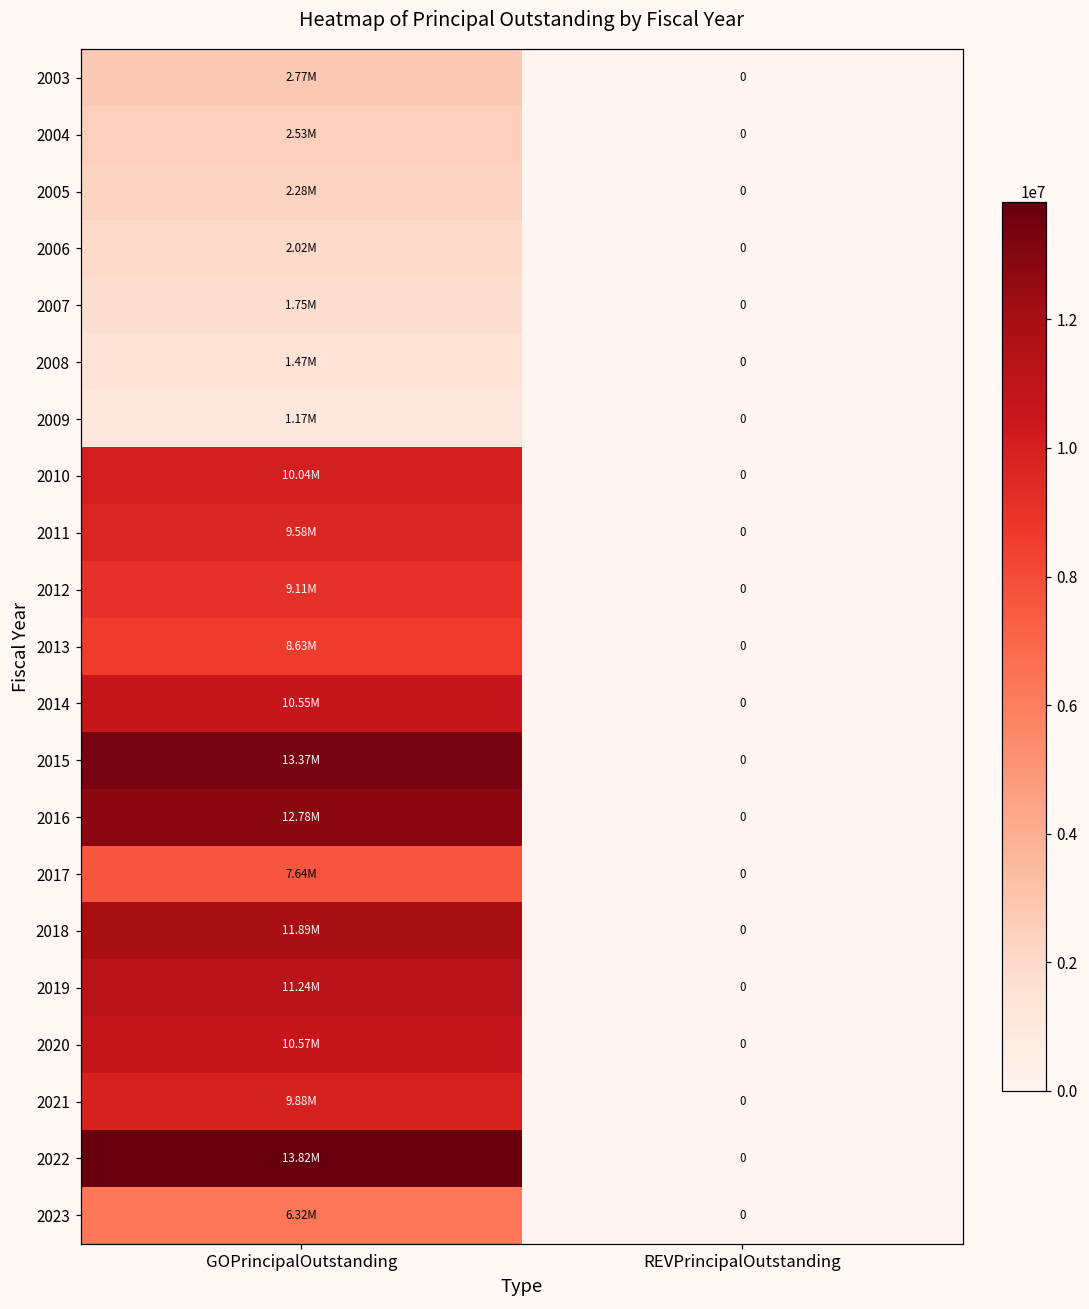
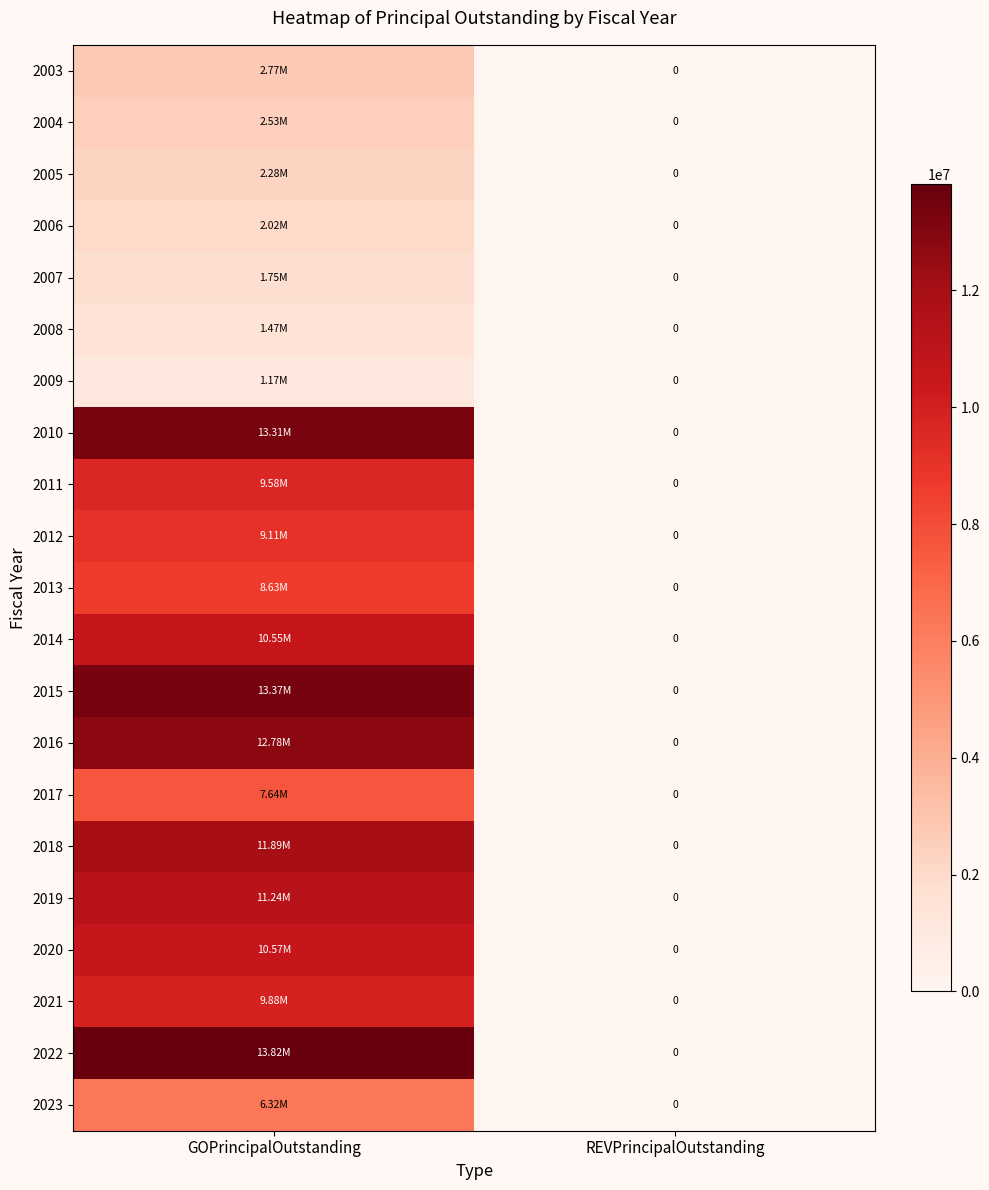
  {
    "2003": {
      "GOPrincipalOutstanding": "2.77M",
      "REVPrincipalOutstanding": "0"
    },
    "2004": {
      "GOPrincipalOutstanding": "2.53M",
      "REVPrincipalOutstanding": "0"
    },
    "2005": {
      "GOPrincipalOutstanding": "2.28M",
      "REVPrincipalOutstanding": "0"
    },
    "2006": {
      "GOPrincipalOutstanding": "2.02M",
      "REVPrincipalOutstanding": "0"
    },
    "2007": {
      "GOPrincipalOutstanding": "1.75M",
      "REVPrincipalOutstanding": "0"
    },
    "2008": {
      "GOPrincipalOutstanding": "1.47M",
      "REVPrincipalOutstanding": "0"
    },
    "2009": {
      "GOPrincipalOutstanding": "1.17M",
      "REVPrincipalOutstanding": "0"
    },
    "2010": {
-     "GOPrincipalOutstanding": "10.04M",
+     "GOPrincipalOutstanding": "13.31M",
      "REVPrincipalOutstanding": "0"
    },
    "2011": {
      "GOPrincipalOutstanding": "9.58M",
      "REVPrincipalOutstanding": "0"
    },
    "2012": {
      "GOPrincipalOutstanding": "9.11M",
      "REVPrincipalOutstanding": "0"
    },
    "2013": {
      "GOPrincipalOutstanding": "8.63M",
      "REVPrincipalOutstanding": "0"
    },
    "2014": {
      "GOPrincipalOutstanding": "10.55M",
      "REVPrincipalOutstanding": "0"
    },
    "2015": {
      "GOPrincipalOutstanding": "13.37M",
      "REVPrincipalOutstanding": "0"
    },
    "2016": {
      "GOPrincipalOutstanding": "12.78M",
      "REVPrincipalOutstanding": "0"
    },
    "2017": {
      "GOPrincipalOutstanding": "7.64M",
      "REVPrincipalOutstanding": "0"
    },
    "2018": {
      "GOPrincipalOutstanding": "11.89M",
      "REVPrincipalOutstanding": "0"
    },
    "2019": {
      "GOPrincipalOutstanding": "11.24M",
      "REVPrincipalOutstanding": "0"
    },
    "2020": {
      "GOPrincipalOutstanding": "10.57M",
      "REVPrincipalOutstanding": "0"
    },
    "2021": {
      "GOPrincipalOutstanding": "9.88M",
      "REVPrincipalOutstanding": "0"
    },
    "2022": {
      "GOPrincipalOutstanding": "13.82M",
      "REVPrincipalOutstanding": "0"
    },
    "2023": {
      "GOPrincipalOutstanding": "6.32M",
      "REVPrincipalOutstanding": "0"
    }
  }
